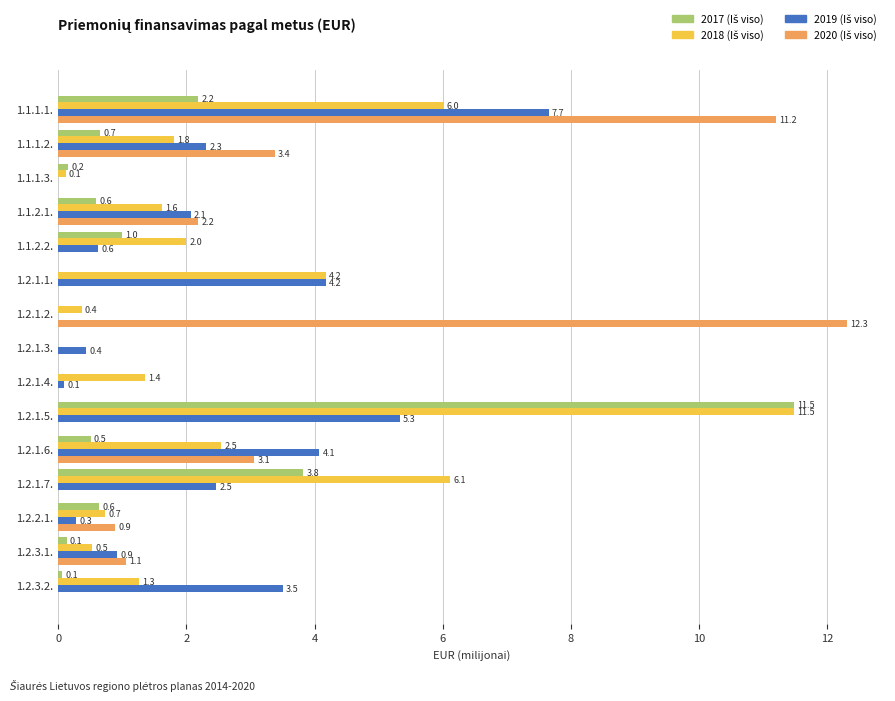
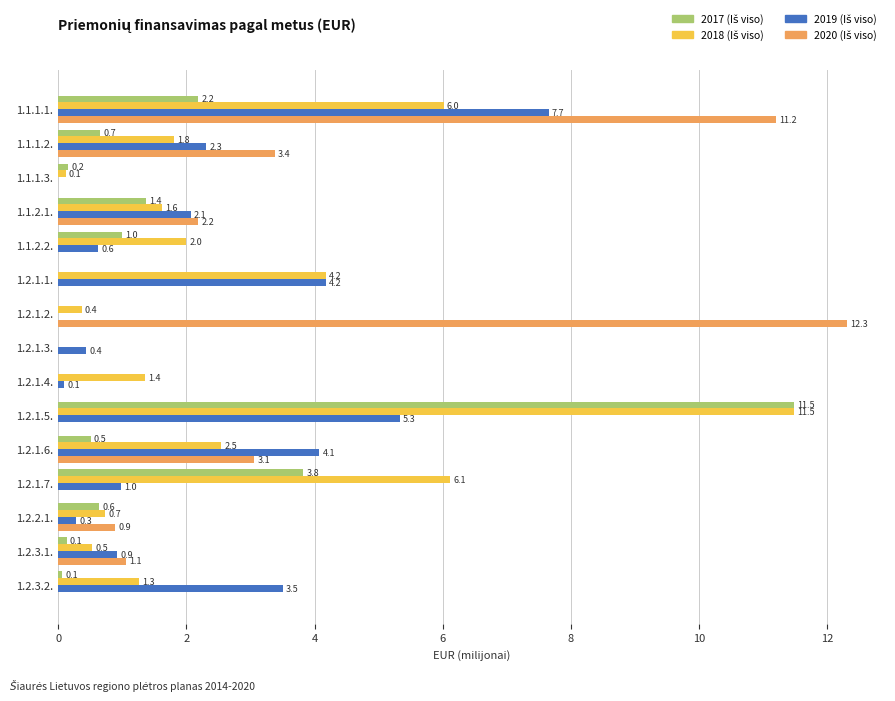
  {
    "2017 (Iš viso)": {
      "1.1.1.1.": 2.2,
      "1.1.1.2.": 0.7,
-     "1.1.2.1.": 0.6,
+     "1.1.2.1.": 1.4,
      "1.1.2.2.": 1.0,
      "1.2.1.6.": 0.5,
      "1.2.1.7.": 3.8,
      "1.2.2.1.": 0.6,
      "1.2.3.1.": 0.1,
      "1.2.3.2.": 0.1
    },
    "2019 (Iš viso)": {
      "1.1.1.1.": 7.7,
      "1.1.1.2.": 2.3,
      "1.1.2.1.": 2.1,
      "1.1.2.2.": 0.6,
      "1.2.1.3.": 0.4,
      "1.2.1.4.": 0.1,
      "1.2.1.5.": 5.3,
      "1.2.1.6.": 4.1,
-     "1.2.1.7.": 2.5,
+     "1.2.1.7.": 1.0,
      "1.2.2.1.": 0.3,
      "1.2.3.1.": 0.9,
      "1.2.3.2.": 3.5
    }
  }
